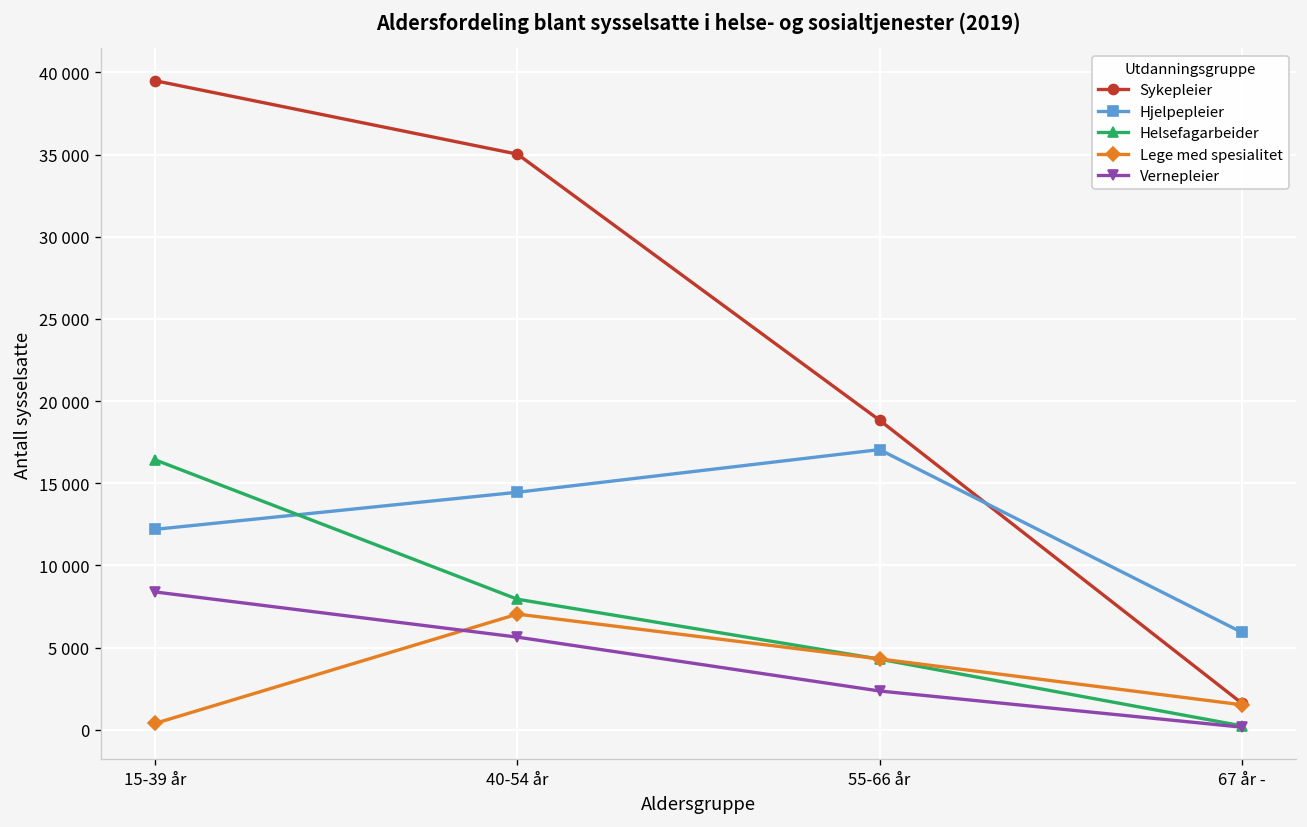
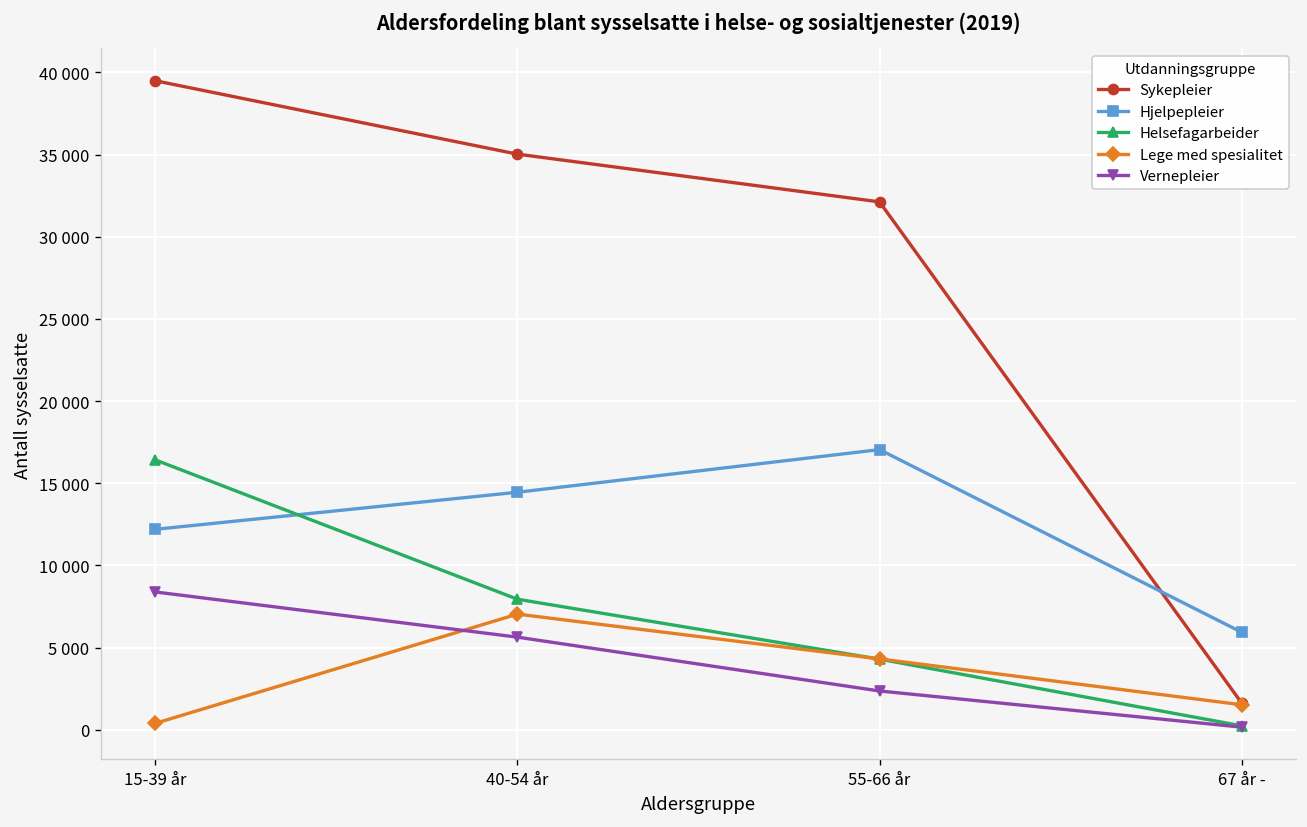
  {
    "Sykepleier": {
      "15-39 år": 39500,
      "40-54 år": 35000,
-     "55-66 år": 18800
+     "55-66 år": 32100
    },
    "Hjelpepleier": {
      "15-39 år": 12200,
      "40-54 år": 14500,
      "55-66 år": 17000,
      "67 år -": 5900
    },
    "Helsefagarbeider": {
      "15-39 år": 16400,
      "40-54 år": 7900
    },
    "Lege med spesialitet": {
      "15-39 år": 400,
      "40-54 år": 7000
    },
    "Vernepleier": {
      "15-39 år": 8400,
      "40-54 år": 5600,
      "55-66 år": 2400
    }
  }
